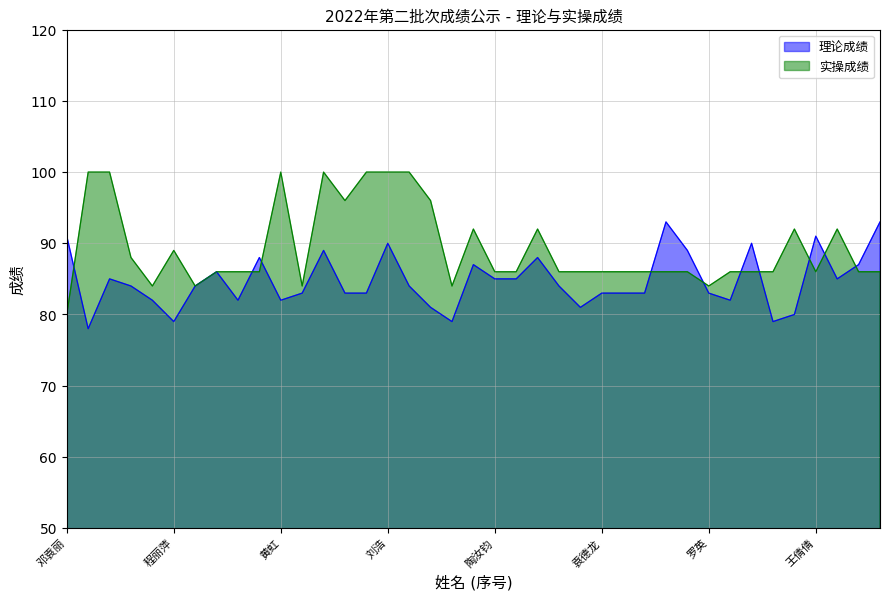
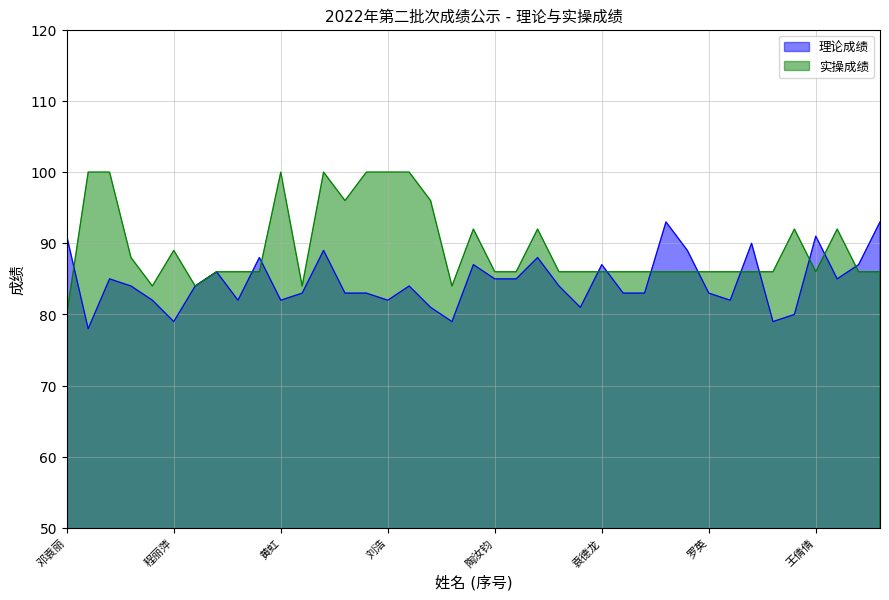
  {
    "理论成绩": {
      "邓袁丽": 91,
      "程丽萍": 79,
      "黄虹": 82,
-     "刘浩": 90,
+     "刘浩": 82,
      "陶汝钧": 85,
-     "袁德龙": 83,
+     "袁德龙": 87,
      "罗英": 83,
      "王倩倩": 91
    },
    "实操成绩": {
      "邓袁丽": 80,
      "程丽萍": 89,
      "黄虹": 100,
      "刘浩": 100,
      "陶汝钧": 86,
      "袁德龙": 86,
-     "罗英": 84,
+     "罗英": 86,
      "王倩倩": 86
    }
  }
